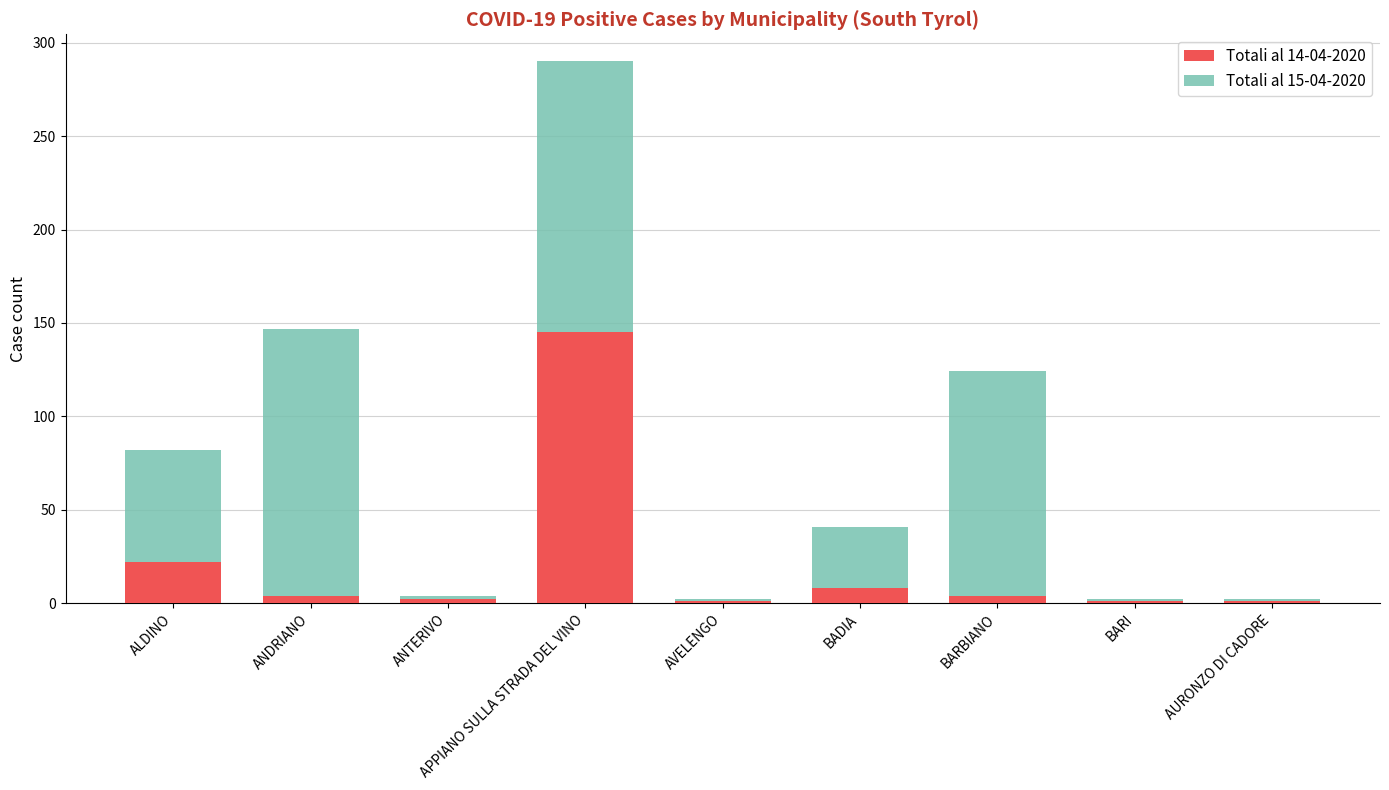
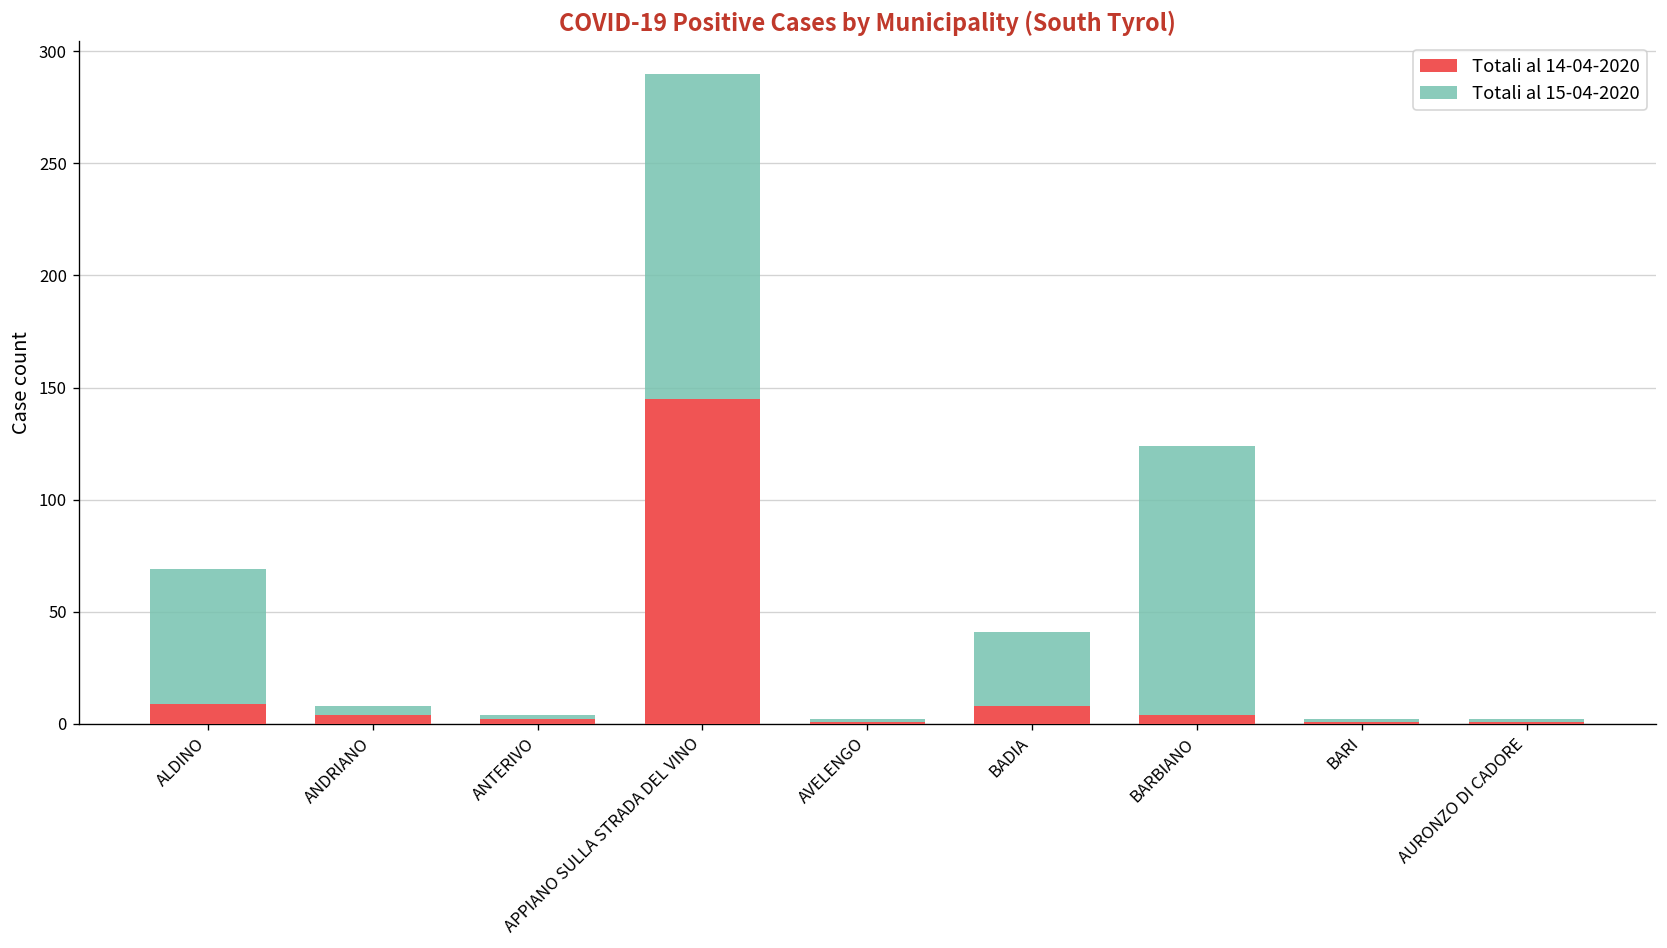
  {
    "Totali al 14-04-2020": {
-     "ALDINO": 22,
+     "ALDINO": 9,
      "ANDRIANO": 4,
      "ANTERIVO": 2,
      "APPIANO SULLA STRADA DEL VINO": 145,
      "BADIA": 8,
      "BARBIANO": 4
    },
    "Totali al 15-04-2020": {
      "ALDINO": 60,
-     "ANDRIANO": 143,
+     "ANDRIANO": 4,
      "ANTERIVO": 2,
      "APPIANO SULLA STRADA DEL VINO": 145,
      "BADIA": 33,
      "BARBIANO": 120
    }
  }
